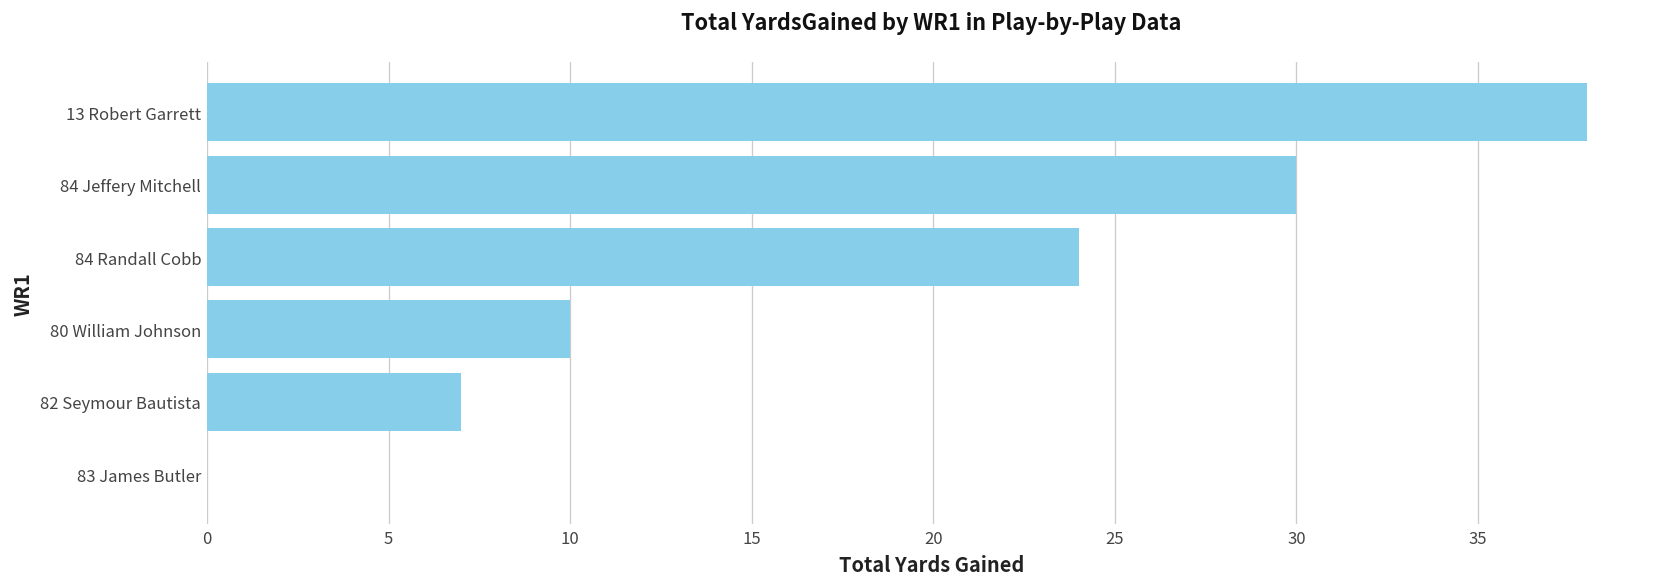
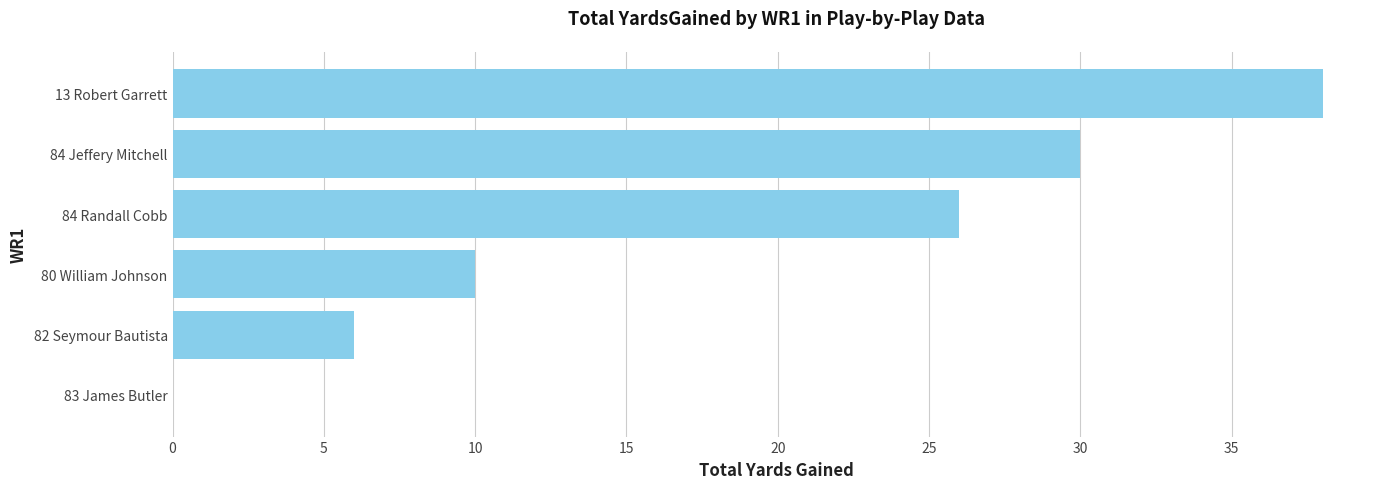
  {
    "13 Robert Garrett": 38,
    "84 Jeffery Mitchell": 30,
-   "84 Randall Cobb": 24,
+   "84 Randall Cobb": 26,
    "80 William Johnson": 10,
-   "82 Seymour Bautista": 7,
+   "82 Seymour Bautista": 6,
    "83 James Butler": 0
  }
